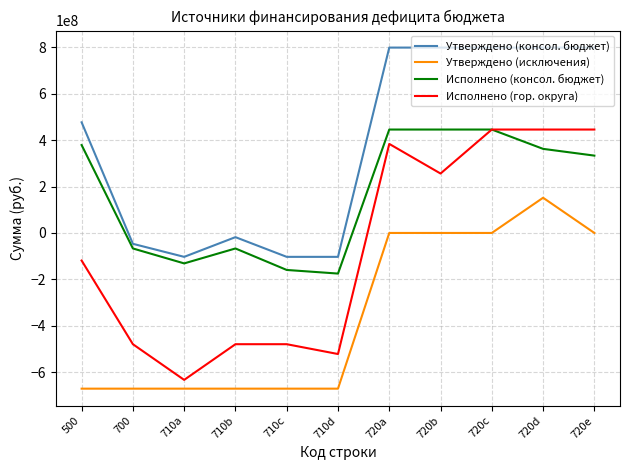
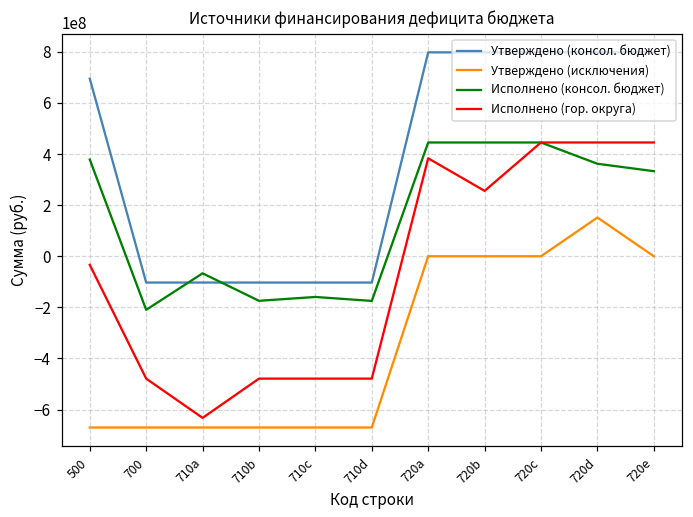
  {
    "Утверждено (консол. бюджет)": {
-     "500": 480000000,
-     "700": -50000000,
+     "500": 700000000,
+     "700": -100000000,
      "710a": -100000000,
-     "710b": -20000000,
+     "710b": -100000000,
      "710c": -100000000,
      "710d": -100000000,
      "720a": 800000000
    },
    "Утверждено (исключения)": {
      "500": -670000000,
      "700": -670000000,
      "710a": -670000000,
      "710b": -670000000,
      "710c": -670000000,
      "710d": -670000000,
      "720a": 0,
      "720b": 0,
      "720c": 0,
      "720d": 150000000,
      "720e": 0
    },
    "Исполнено (консол. бюджет)": {
      "500": 380000000,
-     "700": -70000000,
-     "710a": -130000000,
-     "710b": -70000000,
+     "700": -210000000,
+     "710a": -70000000,
+     "710b": -170000000,
      "710c": -160000000,
      "710d": -170000000,
      "720a": 450000000,
      "720b": 450000000,
      "720d": 360000000,
      "720e": 330000000
    },
    "Исполнено (гор. округа)": {
-     "500": -120000000,
+     "500": -30000000,
      "700": -480000000,
      "710a": -630000000,
      "710b": -480000000,
      "710c": -480000000,
-     "710d": -520000000,
+     "710d": -480000000,
      "720a": 380000000,
      "720b": 260000000,
      "720d": 450000000,
      "720e": 450000000
    }
  }
